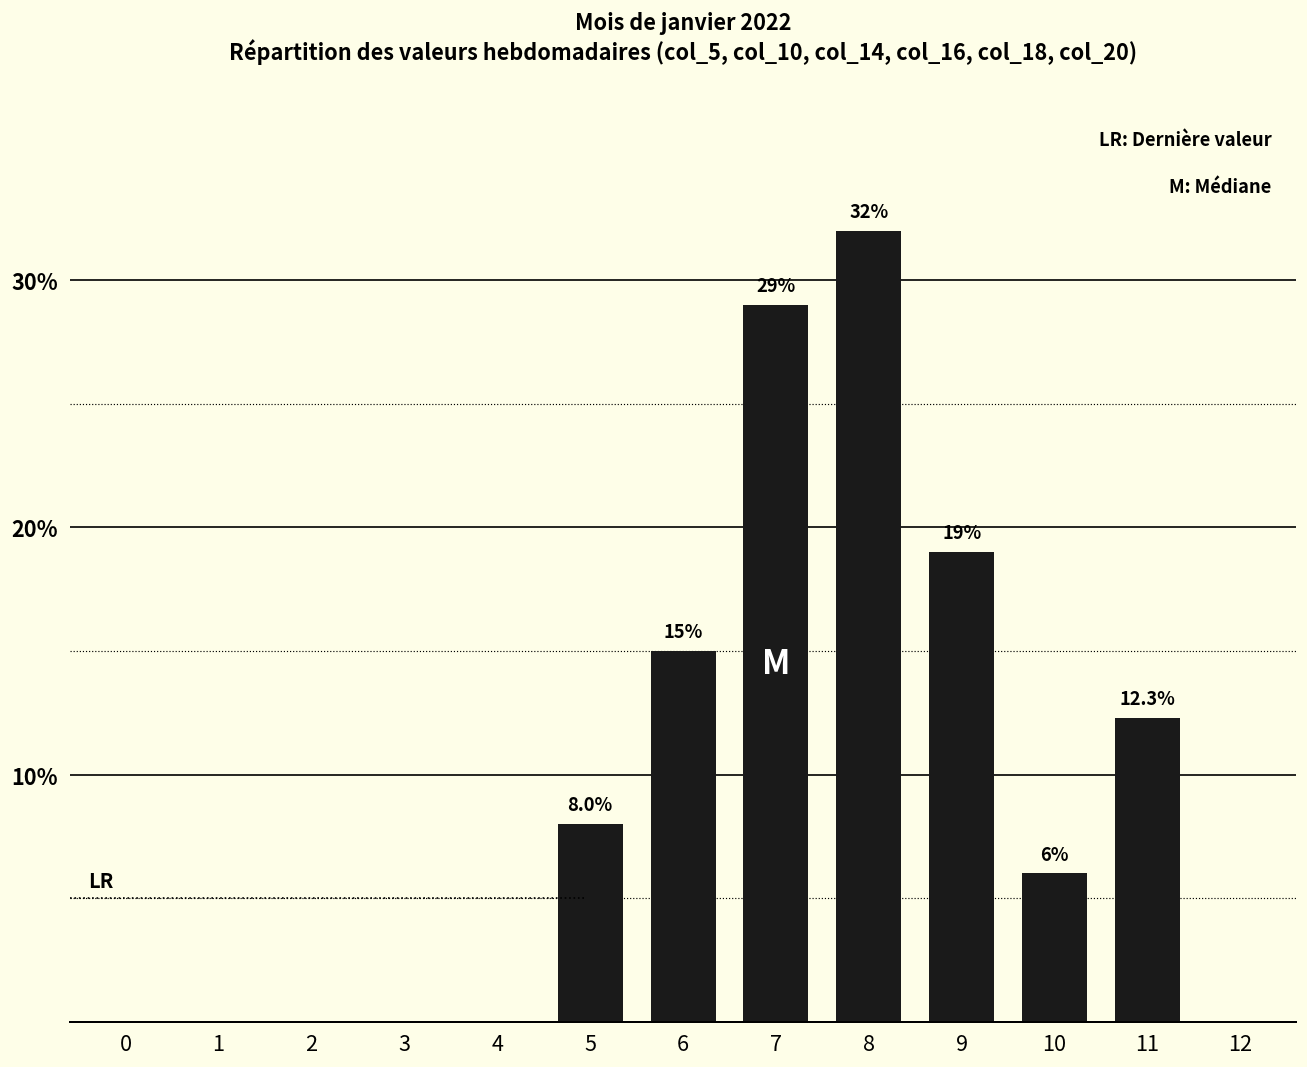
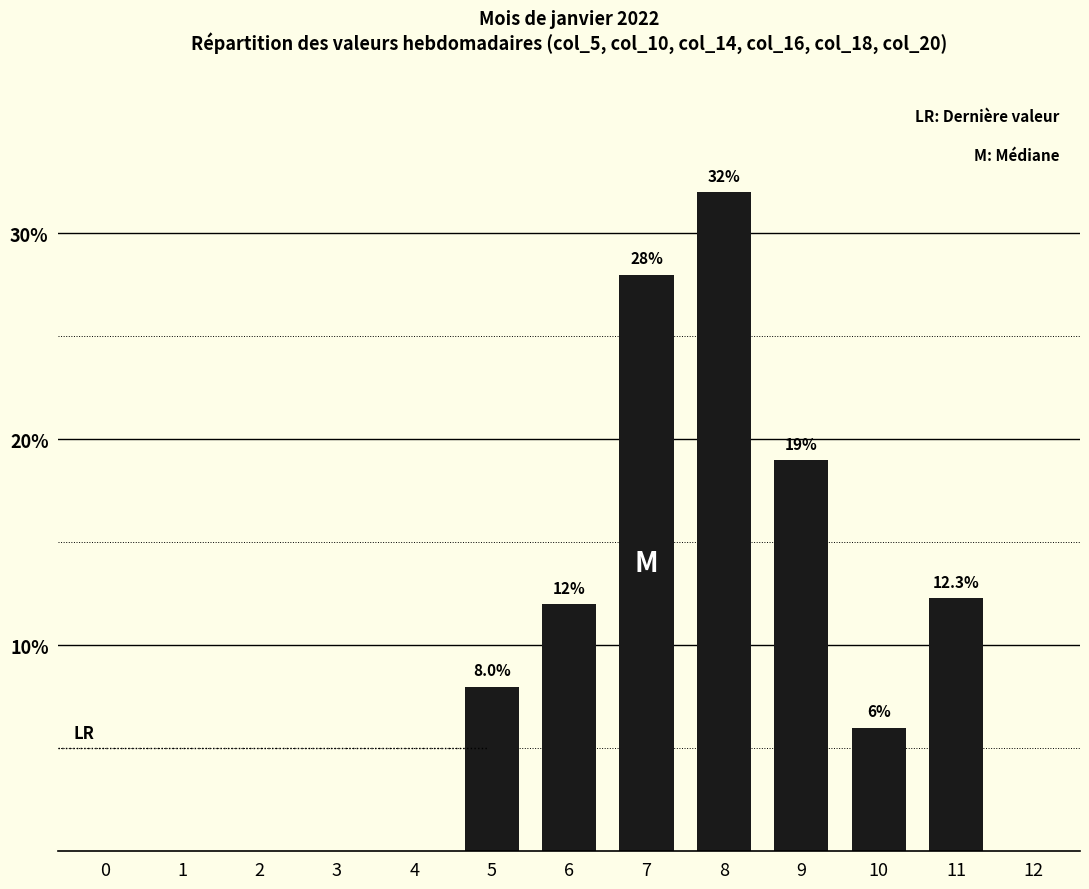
  {
    "5": "8.0%",
-   "6": "15%",
-   "7": "29%",
+   "6": "12%",
+   "7": "28%",
    "8": "32%",
    "9": "19%",
    "10": "6%",
    "11": "12.3%"
  }
